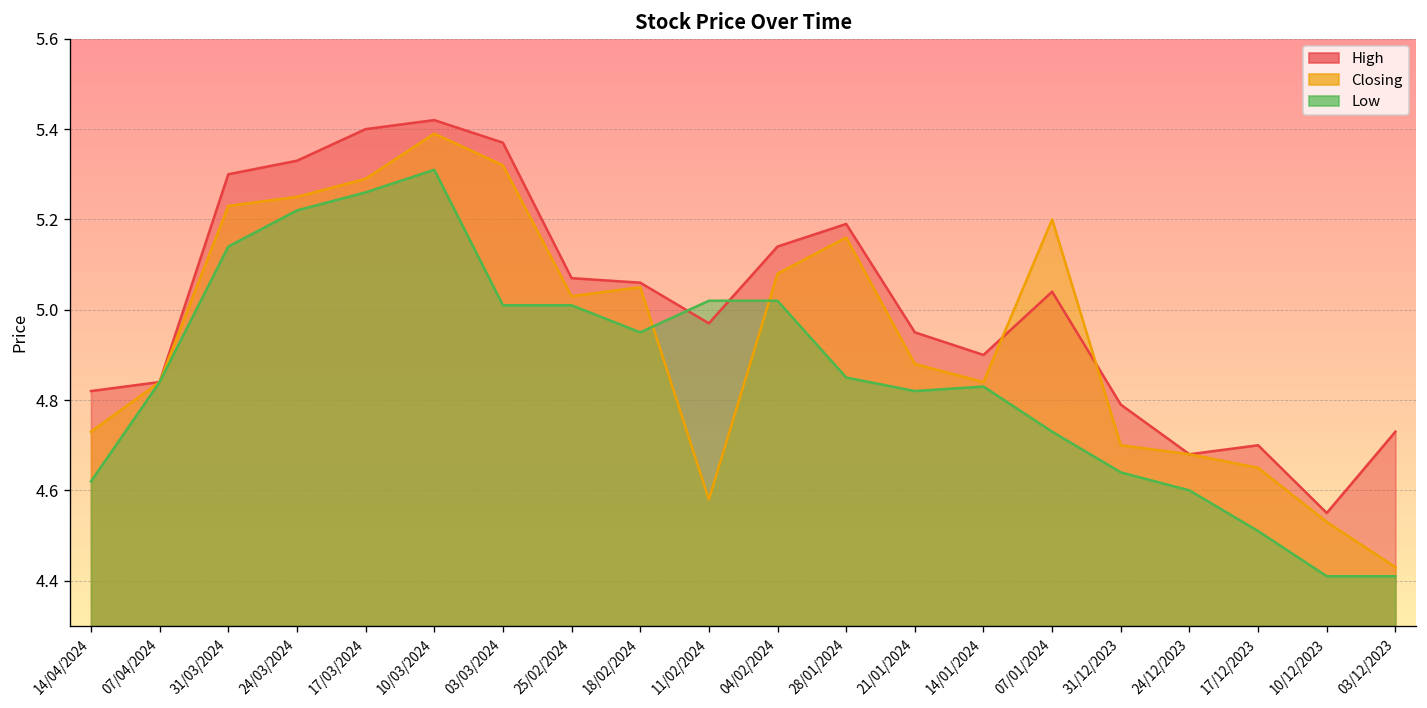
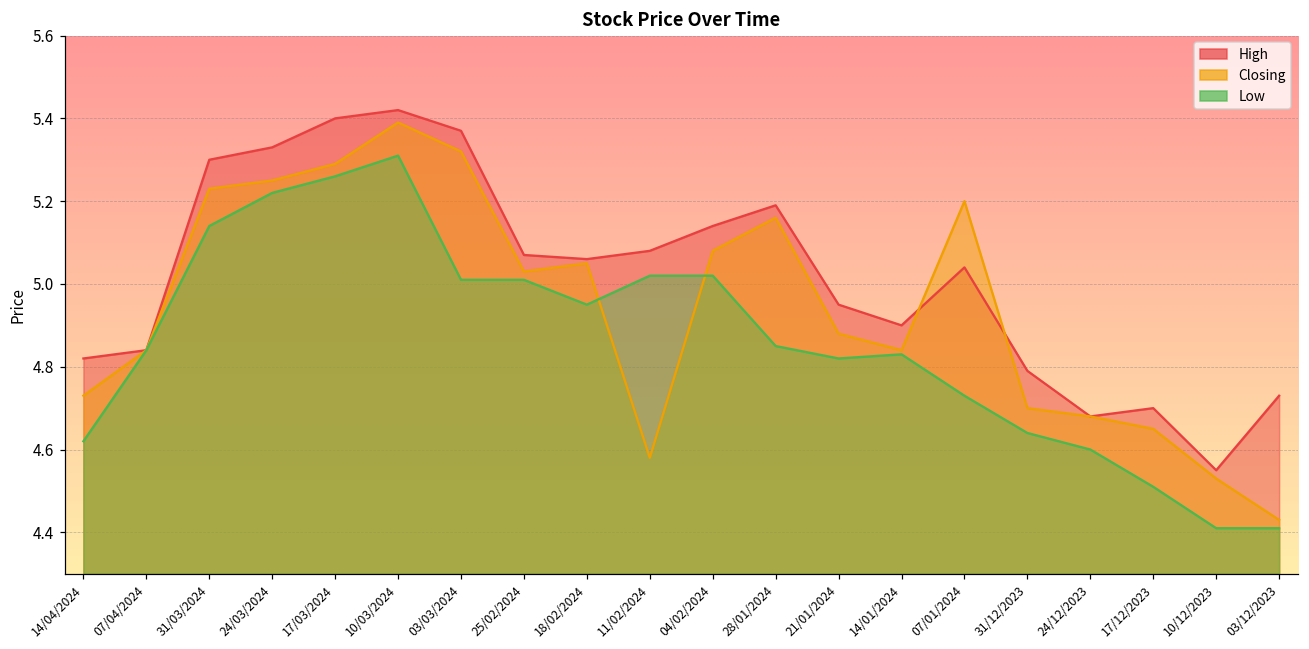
  {
    "High": {
      "14/04/2024": 4.82,
      "31/03/2024": 5.30,
      "24/03/2024": 5.33,
      "17/03/2024": 5.40,
      "10/03/2024": 5.42,
      "03/03/2024": 5.37,
      "25/02/2024": 5.07,
      "18/02/2024": 5.06,
-     "11/02/2024": 4.97,
+     "11/02/2024": 5.08,
      "04/02/2024": 5.14,
      "28/01/2024": 5.19,
      "21/01/2024": 4.95,
      "14/01/2024": 4.90,
      "07/01/2024": 5.04,
      "31/12/2023": 4.79,
      "17/12/2023": 4.70,
      "10/12/2023": 4.55,
      "03/12/2023": 4.73
    },
    "Closing": {
      "14/04/2024": 4.73,
      "31/03/2024": 5.23,
      "24/03/2024": 5.25,
      "17/03/2024": 5.29,
      "10/03/2024": 5.39,
      "03/03/2024": 5.32,
      "25/02/2024": 5.03,
      "18/02/2024": 5.05,
      "11/02/2024": 4.58,
      "04/02/2024": 5.08,
      "28/01/2024": 5.16,
      "21/01/2024": 4.88,
      "14/01/2024": 4.84,
      "07/01/2024": 5.20,
      "31/12/2023": 4.70,
      "17/12/2023": 4.65,
      "10/12/2023": 4.53,
      "03/12/2023": 4.43
    },
    "Low": {
      "14/04/2024": 4.62,
      "31/03/2024": 5.14,
      "24/03/2024": 5.22,
      "17/03/2024": 5.26,
      "10/03/2024": 5.31,
      "03/03/2024": 5.01,
      "25/02/2024": 5.01,
      "18/02/2024": 4.95,
      "11/02/2024": 5.02,
      "04/02/2024": 5.02,
      "28/01/2024": 4.85,
      "21/01/2024": 4.82,
      "14/01/2024": 4.83,
      "07/01/2024": 4.73,
      "31/12/2023": 4.64,
      "24/12/2023": 4.60,
      "17/12/2023": 4.51,
      "10/12/2023": 4.41,
      "03/12/2023": 4.41
    }
  }
